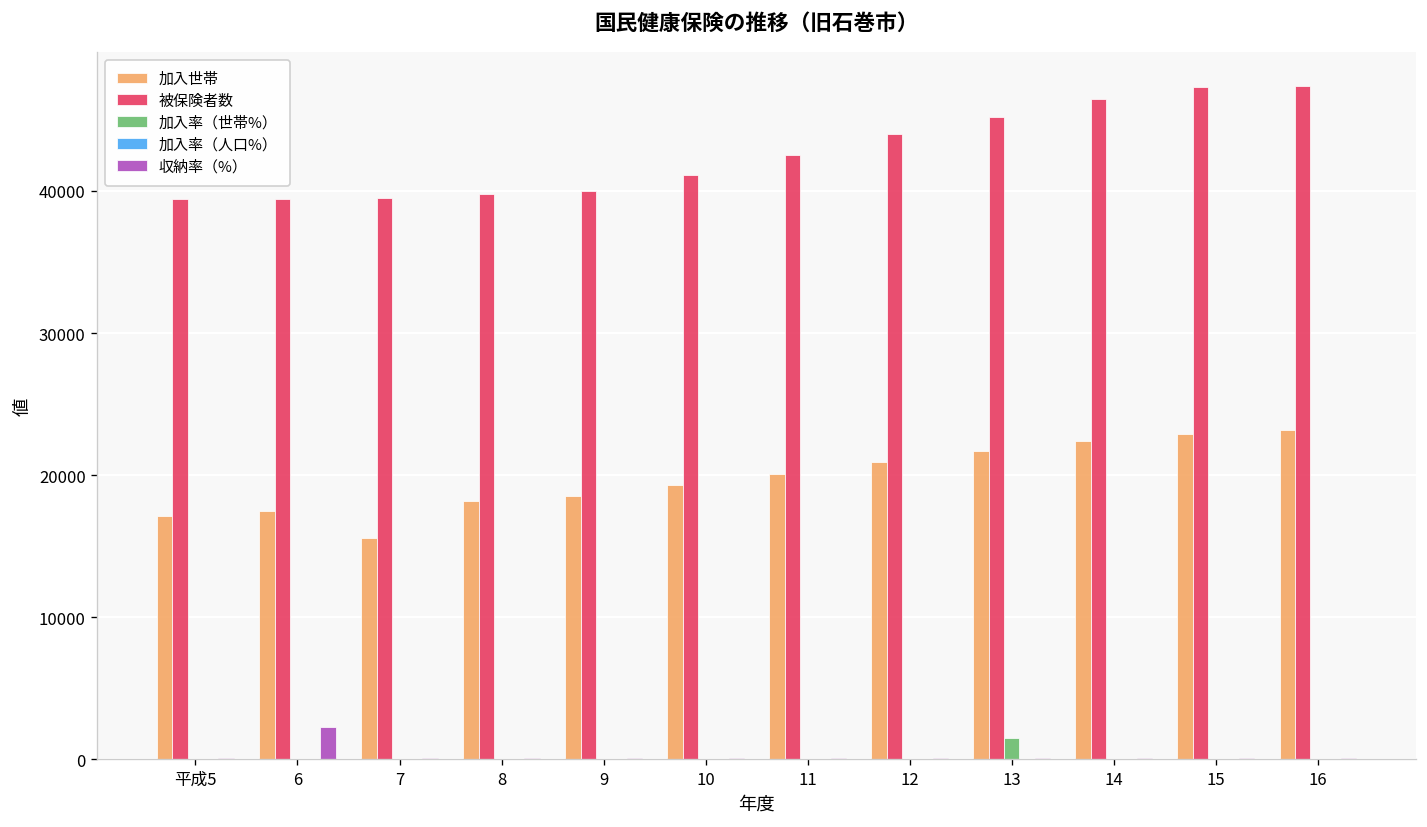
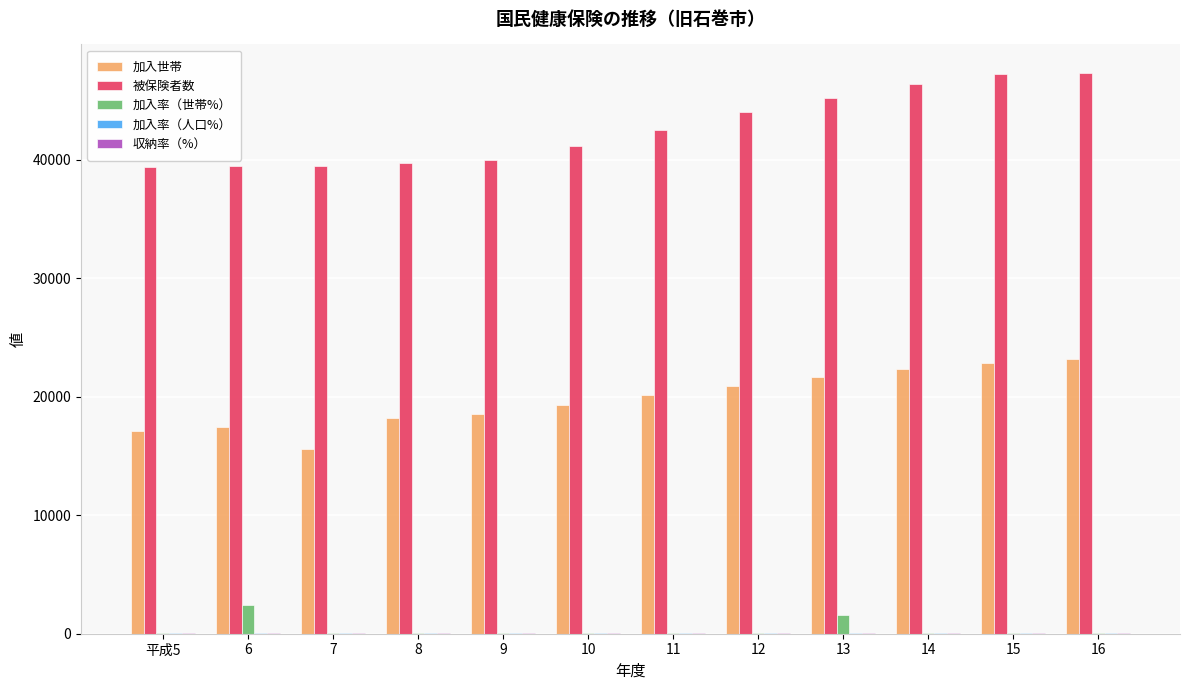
  {
    "加入世帯": {
      "平成5": 17100,
      "6": 17500,
      "7": 15600,
      "8": 18200,
      "9": 18600,
      "10": 19300,
      "11": 20100,
      "12": 20900,
      "13": 21700,
      "14": 22400,
      "15": 22900,
      "16": 23200
    },
    "被保険者数": {
      "平成5": 39400,
      "6": 39400,
      "7": 39500,
      "8": 39800,
      "9": 40000,
      "10": 41100,
      "11": 42500,
      "12": 44000,
      "13": 45200,
      "14": 46400,
      "15": 47300,
      "16": 47400
    },
    "加入率（世帯%）": {
-     "6": 0,
+     "6": 2400,
      "13": 1500
    },
    "収納率（%）": {
-     "6": 2300
+     "6": 100
    }
  }
